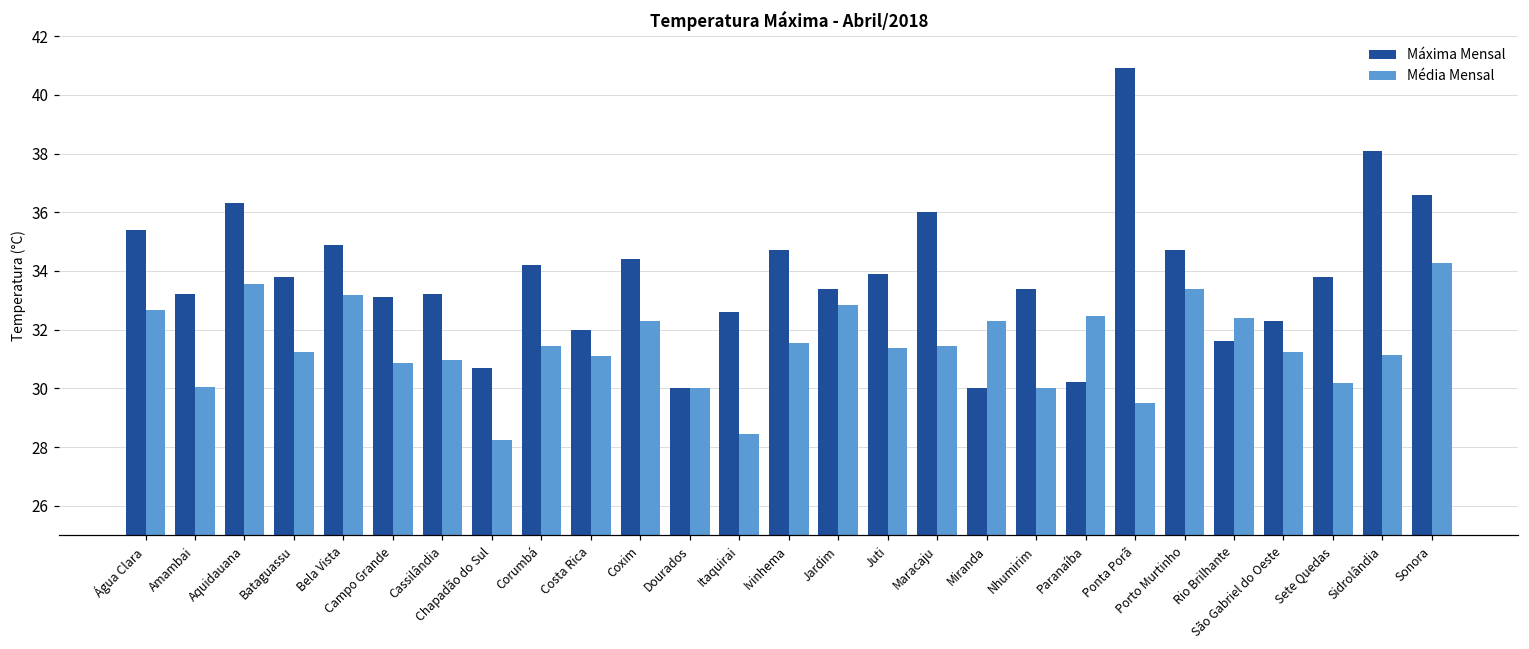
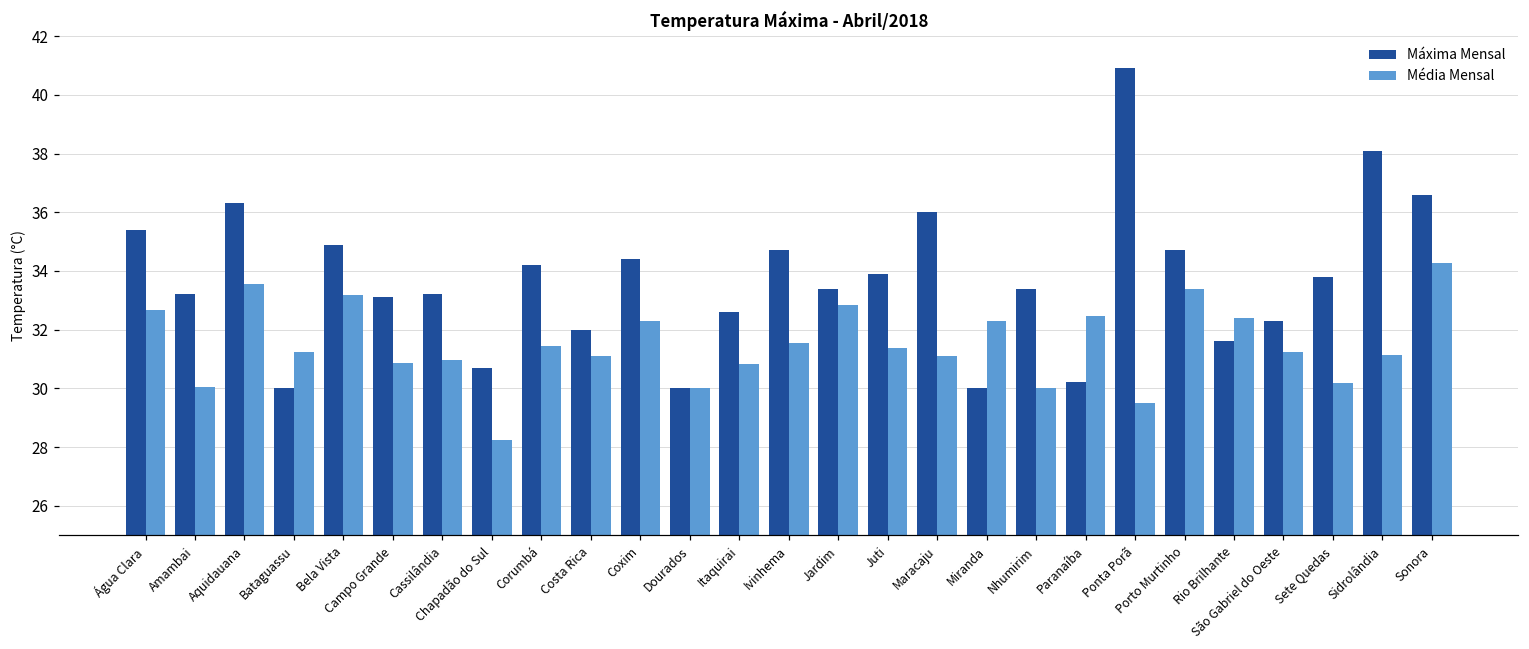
  {
    "Máxima Mensal": {
      "Água Clara": 35.4,
      "Amambai": 33.2,
      "Aquidauana": 36.3,
-     "Bataguassu": 33.8,
+     "Bataguassu": 30.0,
      "Bela Vista": 34.9,
      "Campo Grande": 33.1,
      "Cassilândia": 33.2,
      "Chapadão do Sul": 30.7,
      "Corumbá": 34.2,
      "Costa Rica": 32.0,
      "Coxim": 34.4,
      "Dourados": 30.0,
      "Itaquirai": 32.6,
      "Ivinhema": 34.7,
      "Jardim": 33.4,
      "Juti": 33.9,
      "Maracaju": 36.0,
      "Miranda": 30.0,
      "Nhumirim": 33.4,
      "Paranaíba": 30.2,
      "Ponta Porã": 40.9,
      "Porto Murtinho": 34.7,
      "Rio Brilhante": 31.6,
      "São Gabriel do Oeste": 32.3,
      "Sete Quedas": 33.8,
      "Sidrolândia": 38.1,
      "Sonora": 36.6
    },
    "Média Mensal": {
      "Água Clara": 32.7,
      "Amambai": 30.0,
      "Aquidauana": 33.6,
      "Bataguassu": 31.2,
      "Bela Vista": 33.2,
      "Campo Grande": 30.9,
      "Cassilândia": 31.0,
      "Chapadão do Sul": 28.2,
      "Corumbá": 31.5,
      "Costa Rica": 31.1,
      "Coxim": 32.3,
      "Dourados": 30.0,
-     "Itaquirai": 28.4,
+     "Itaquirai": 30.8,
      "Ivinhema": 31.6,
      "Jardim": 32.8,
      "Juti": 31.4,
-     "Maracaju": 31.5,
+     "Maracaju": 31.1,
      "Miranda": 32.3,
      "Nhumirim": 30.0,
      "Paranaíba": 32.5,
      "Ponta Porã": 29.5,
      "Porto Murtinho": 33.4,
      "Rio Brilhante": 32.4,
      "São Gabriel do Oeste": 31.2,
      "Sete Quedas": 30.2,
      "Sidrolândia": 31.1,
      "Sonora": 34.3
    }
  }
